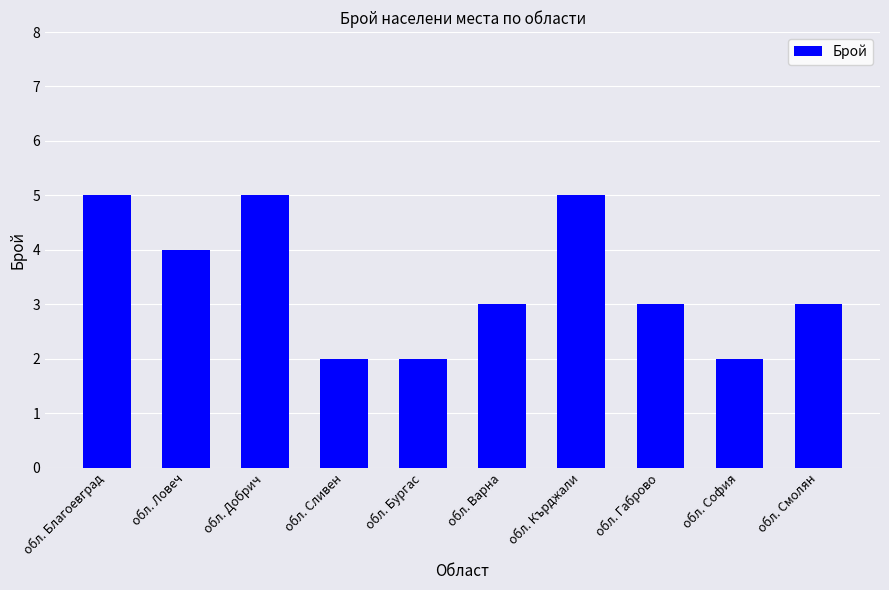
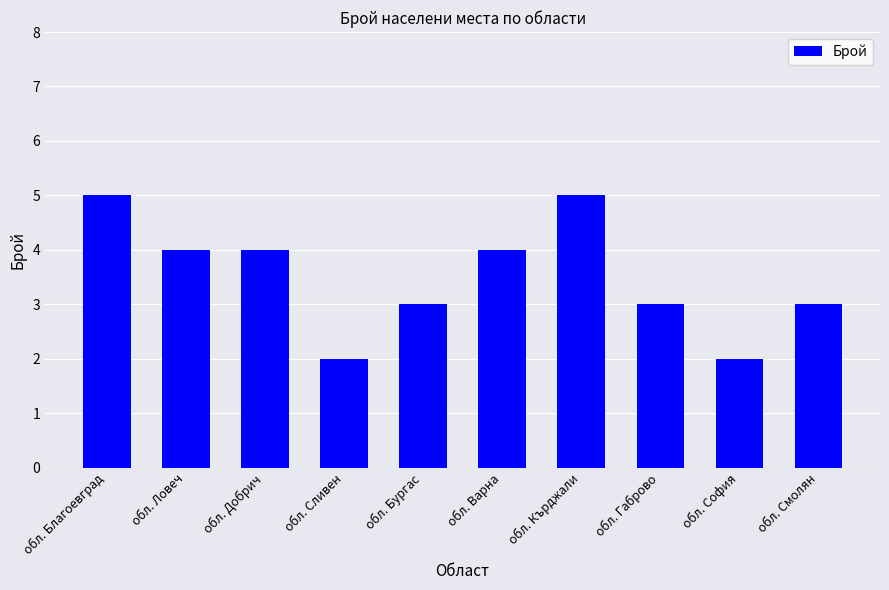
  {
    "обл. Благоевград": 5,
    "обл. Ловеч": 4,
-   "обл. Добрич": 5,
+   "обл. Добрич": 4,
    "обл. Сливен": 2,
-   "обл. Бургас": 2,
-   "обл. Варна": 3,
+   "обл. Бургас": 3,
+   "обл. Варна": 4,
    "обл. Кърджали": 5,
    "обл. Габрово": 3,
    "обл. София": 2,
    "обл. Смолян": 3
  }
